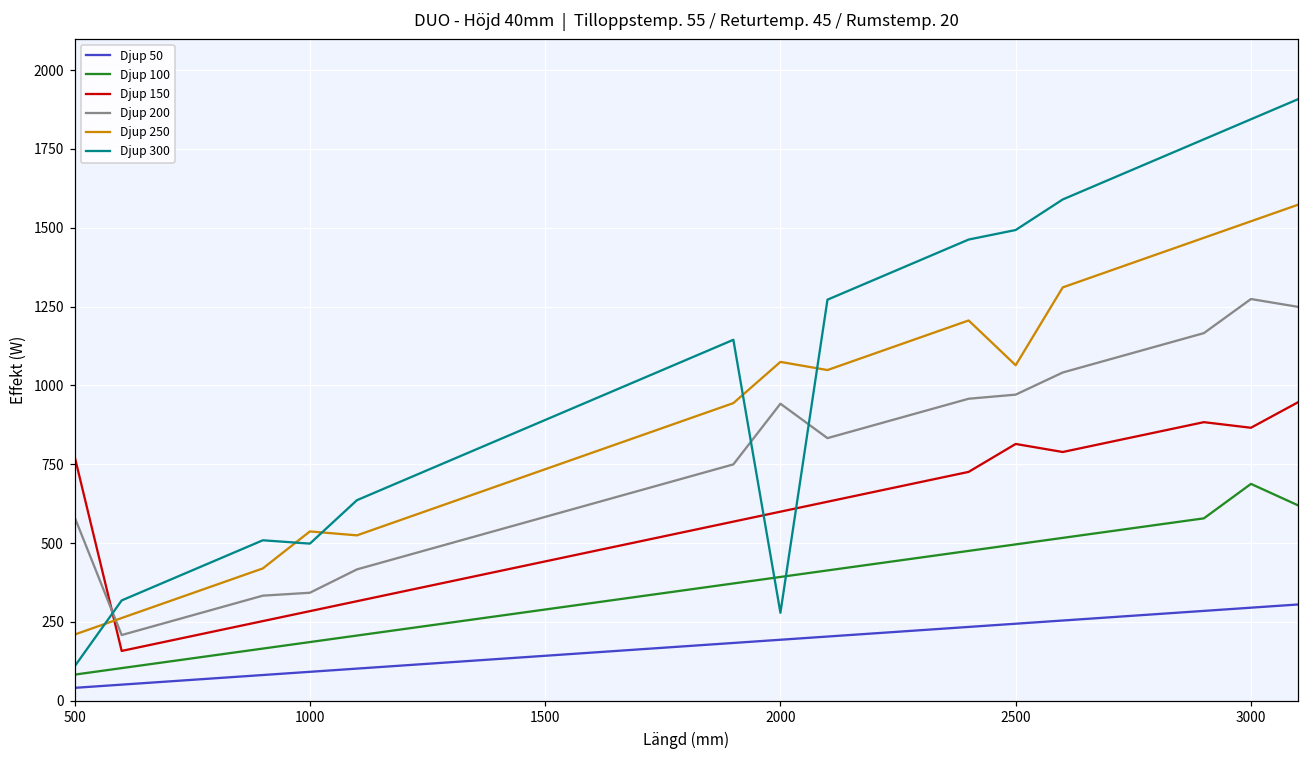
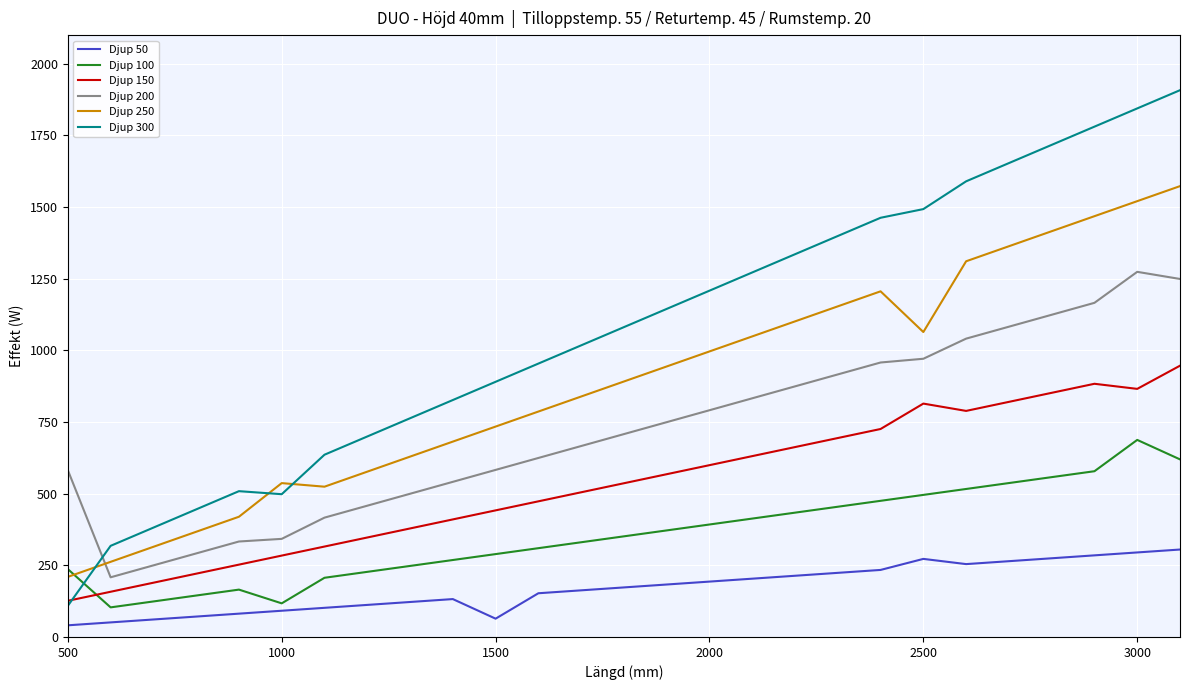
  {
    "Djup 50": {
      "500": 40,
      "1000": 90,
-     "1500": 140,
+     "1500": 60,
      "2000": 190,
-     "2500": 240,
+     "2500": 270,
      "3000": 290
    },
    "Djup 100": {
-     "500": 80,
-     "1000": 190,
+     "500": 240,
+     "1000": 120,
      "1500": 290,
      "2000": 390,
      "2500": 500,
      "3000": 690
    },
    "Djup 150": {
-     "500": 770,
+     "500": 130,
      "1000": 280,
      "1500": 440,
      "2000": 600,
      "2500": 810,
      "3000": 870
    },
    "Djup 200": {
      "500": 580,
      "1000": 340,
      "1500": 580,
-     "2000": 940,
+     "2000": 790,
      "2500": 970,
      "3000": 1270
    },
    "Djup 250": {
      "500": 210,
      "1000": 540,
      "1500": 730,
-     "2000": 1070,
+     "2000": 1000,
      "2500": 1060,
      "3000": 1520
    },
    "Djup 300": {
      "500": 110,
      "1000": 500,
      "1500": 890,
-     "2000": 280,
+     "2000": 1210,
      "2500": 1490,
      "3000": 1840
    }
  }
